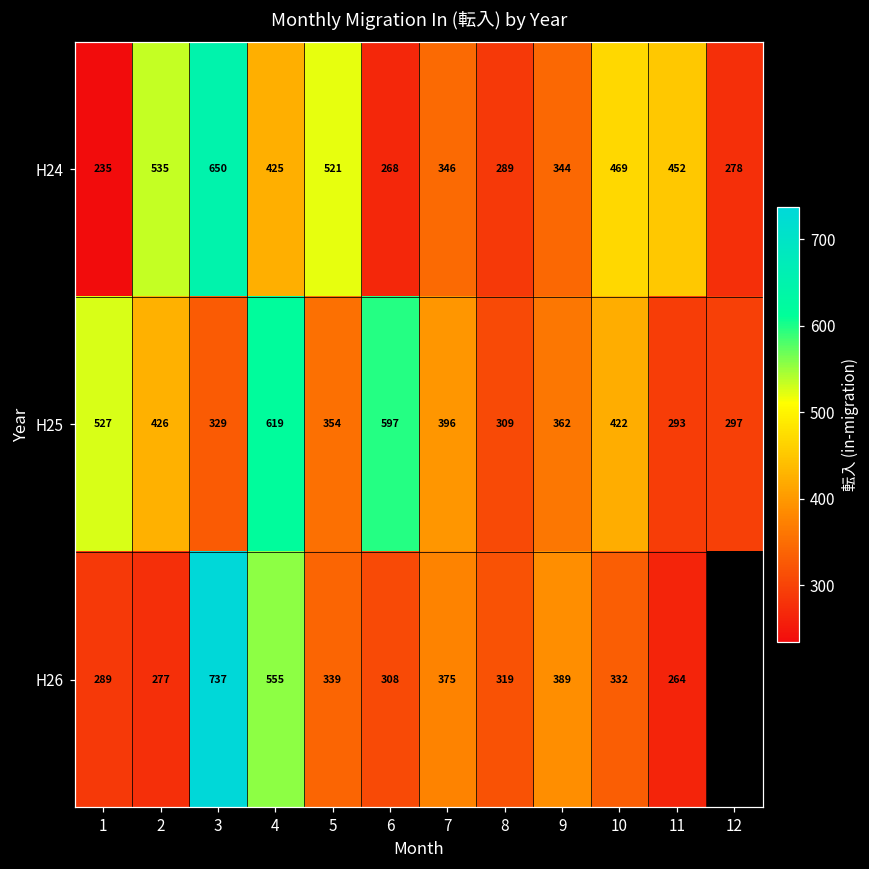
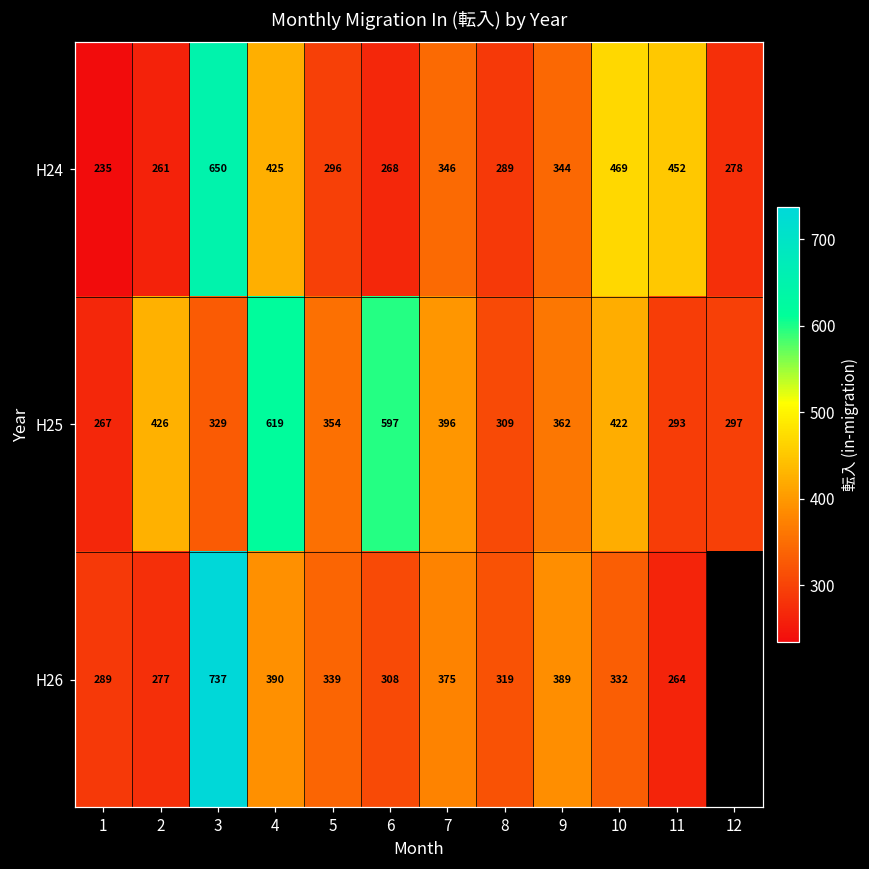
  {
    "H24": {
      "1": 235,
-     "2": 535,
+     "2": 261,
      "3": 650,
      "4": 425,
-     "5": 521,
+     "5": 296,
      "6": 268,
      "7": 346,
      "8": 289,
      "9": 344,
      "10": 469,
      "11": 452,
      "12": 278
    },
    "H25": {
-     "1": 527,
+     "1": 267,
      "2": 426,
      "3": 329,
      "4": 619,
      "5": 354,
      "6": 597,
      "7": 396,
      "8": 309,
      "9": 362,
      "10": 422,
      "11": 293,
      "12": 297
    },
    "H26": {
      "1": 289,
      "2": 277,
      "3": 737,
-     "4": 555,
+     "4": 390,
      "5": 339,
      "6": 308,
      "7": 375,
      "8": 319,
      "9": 389,
      "10": 332,
      "11": 264
    }
  }
